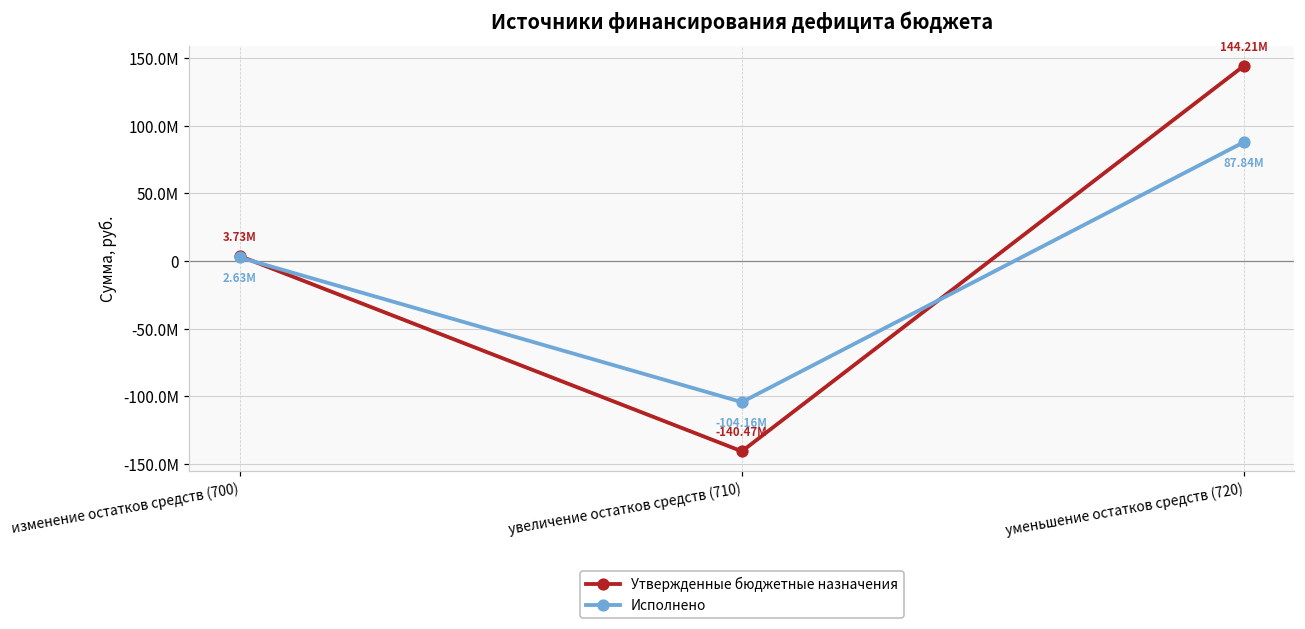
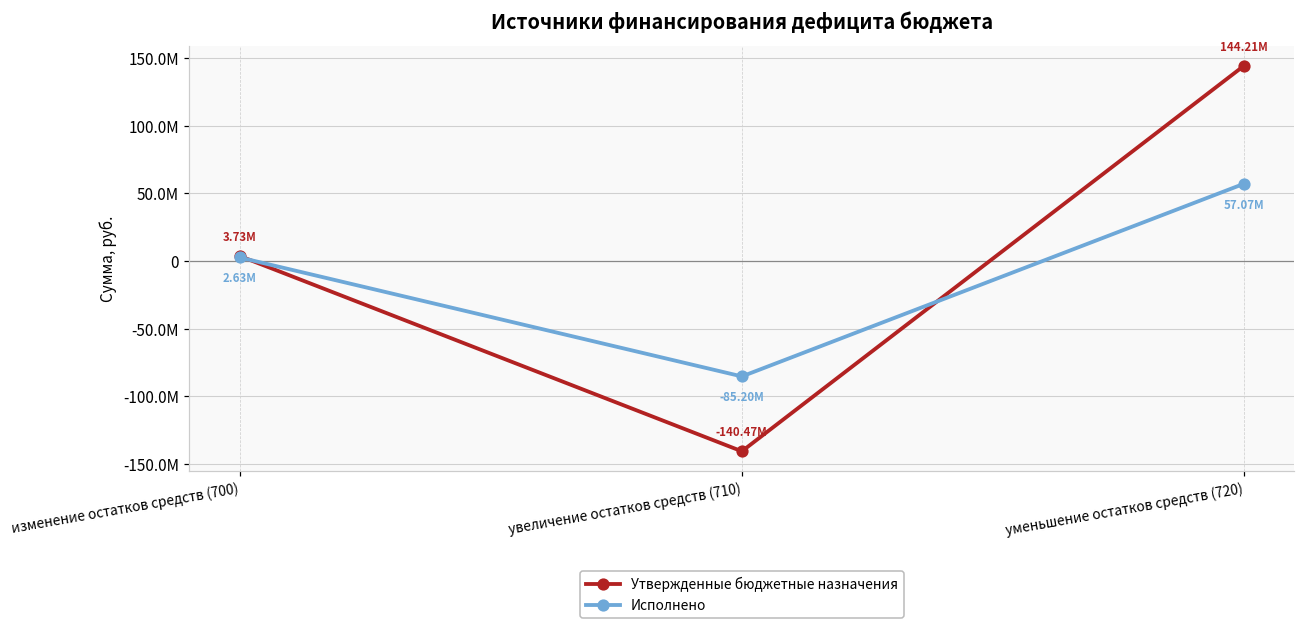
  {
    "Утвержденные бюджетные назначения": {
      "увеличение остатков средств (710)": "-140.47M",
      "уменьшение остатков средств (720)": "144.21M"
    },
    "Исполнено": {
-     "увеличение остатков средств (710)": "-104.16M",
-     "уменьшение остатков средств (720)": "87.84M"
+     "увеличение остатков средств (710)": "-85.20M",
+     "уменьшение остатков средств (720)": "57.07M"
    }
  }
